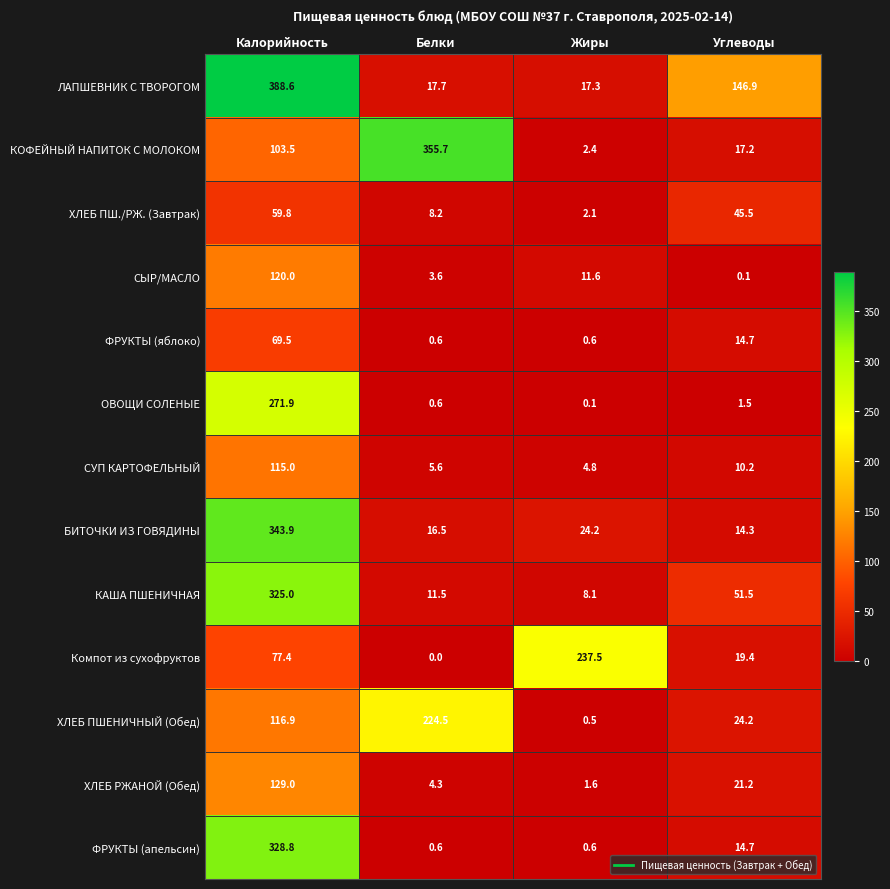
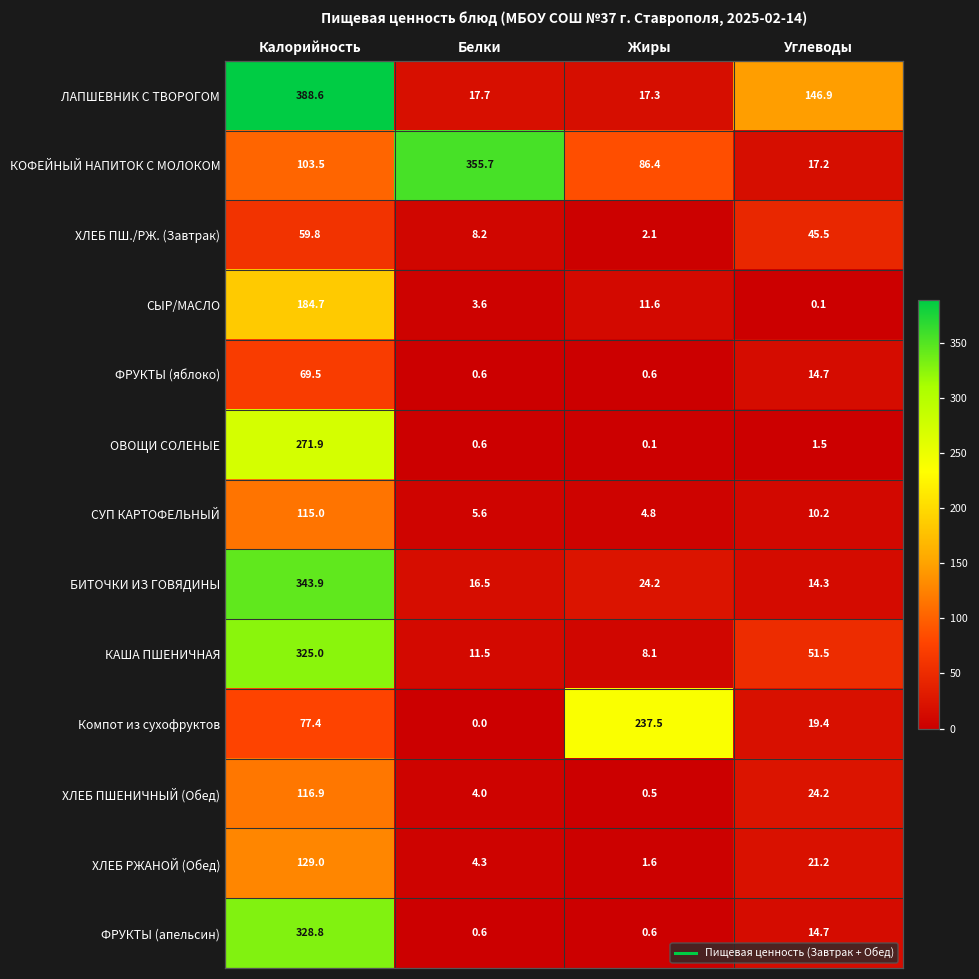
  {
    "ЛАПШЕВНИК С ТВОРОГОМ": {
      "Калорийность": 388.6,
      "Белки": 17.7,
      "Жиры": 17.3,
      "Углеводы": 146.9
    },
    "КОФЕЙНЫЙ НАПИТОК С МОЛОКОМ": {
      "Калорийность": 103.5,
      "Белки": 355.7,
-     "Жиры": 2.4,
+     "Жиры": 86.4,
      "Углеводы": 17.2
    },
    "ХЛЕБ ПШ./РЖ. (Завтрак)": {
      "Калорийность": 59.8,
      "Белки": 8.2,
      "Жиры": 2.1,
      "Углеводы": 45.5
    },
    "СЫР/МАСЛО": {
-     "Калорийность": 120.0,
+     "Калорийность": 184.7,
      "Белки": 3.6,
      "Жиры": 11.6,
      "Углеводы": 0.1
    },
    "ФРУКТЫ (яблоко)": {
      "Калорийность": 69.5,
      "Белки": 0.6,
      "Жиры": 0.6,
      "Углеводы": 14.7
    },
    "ОВОЩИ СОЛЕНЫЕ": {
      "Калорийность": 271.9,
      "Белки": 0.6,
      "Жиры": 0.1,
      "Углеводы": 1.5
    },
    "СУП КАРТОФЕЛЬНЫЙ": {
      "Калорийность": 115.0,
      "Белки": 5.6,
      "Жиры": 4.8,
      "Углеводы": 10.2
    },
    "БИТОЧКИ ИЗ ГОВЯДИНЫ": {
      "Калорийность": 343.9,
      "Белки": 16.5,
      "Жиры": 24.2,
      "Углеводы": 14.3
    },
    "КАША ПШЕНИЧНАЯ": {
      "Калорийность": 325.0,
      "Белки": 11.5,
      "Жиры": 8.1,
      "Углеводы": 51.5
    },
    "Компот из сухофруктов": {
      "Калорийность": 77.4,
      "Белки": 0.0,
      "Жиры": 237.5,
      "Углеводы": 19.4
    },
    "ХЛЕБ ПШЕНИЧНЫЙ (Обед)": {
      "Калорийность": 116.9,
-     "Белки": 224.5,
+     "Белки": 4.0,
      "Жиры": 0.5,
      "Углеводы": 24.2
    },
    "ХЛЕБ РЖАНОЙ (Обед)": {
      "Калорийность": 129.0,
      "Белки": 4.3,
      "Жиры": 1.6,
      "Углеводы": 21.2
    },
    "ФРУКТЫ (апельсин)": {
      "Калорийность": 328.8,
      "Белки": 0.6,
      "Жиры": 0.6,
      "Углеводы": 14.7
    }
  }
